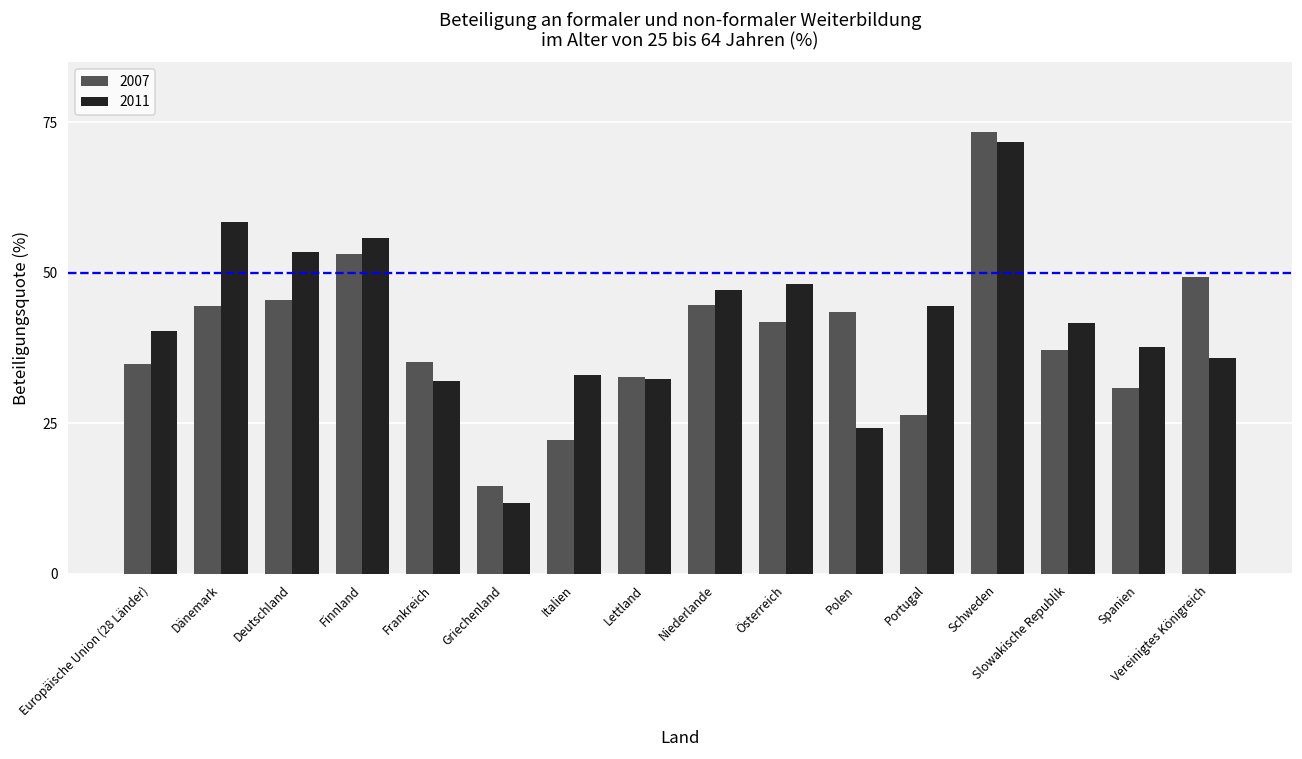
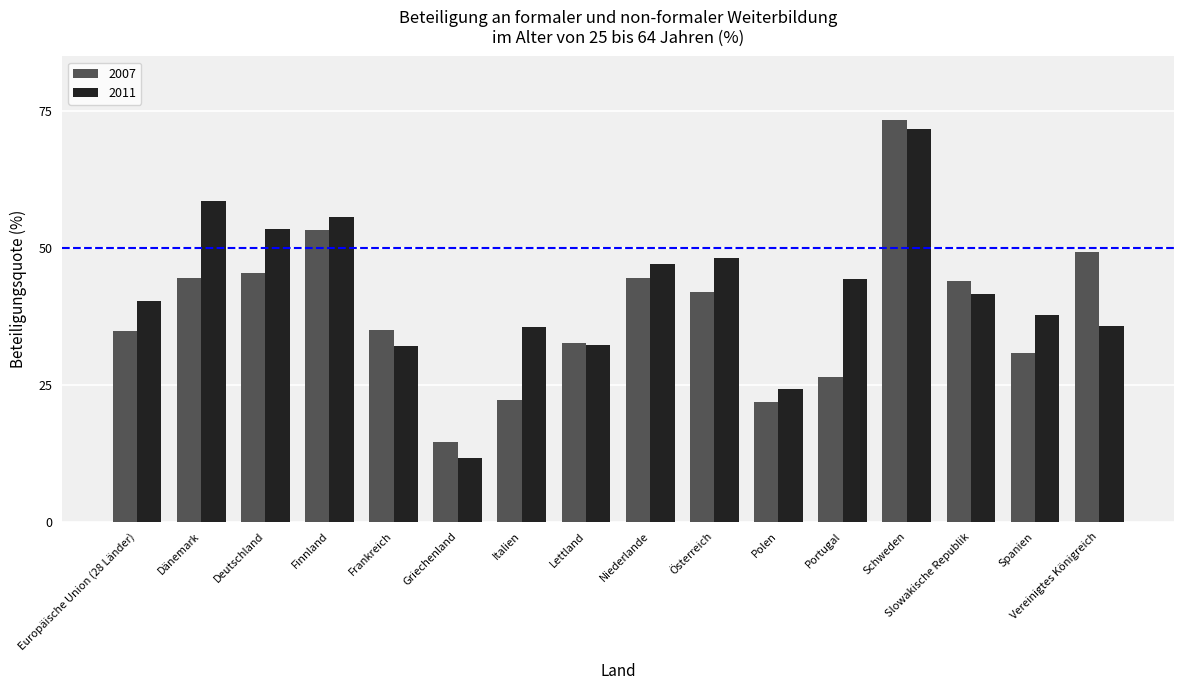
  {
    "2007": {
      "Europäische Union (28 Länder)": 35,
      "Dänemark": 45,
      "Deutschland": 45,
      "Finnland": 53,
      "Frankreich": 35,
      "Griechenland": 15,
      "Italien": 22,
      "Lettland": 33,
      "Niederlande": 45,
      "Österreich": 42,
-     "Polen": 44,
+     "Polen": 22,
      "Portugal": 26,
      "Schweden": 73,
-     "Slowakische Republik": 37,
+     "Slowakische Republik": 44,
      "Spanien": 31,
      "Vereinigtes Königreich": 49
    },
    "2011": {
      "Europäische Union (28 Länder)": 40,
      "Dänemark": 59,
      "Deutschland": 54,
      "Finnland": 56,
      "Frankreich": 32,
      "Griechenland": 12,
-     "Italien": 33,
+     "Italien": 36,
      "Lettland": 32,
      "Niederlande": 47,
      "Österreich": 48,
      "Polen": 24,
      "Portugal": 44,
      "Schweden": 72,
      "Slowakische Republik": 42,
      "Spanien": 38,
      "Vereinigtes Königreich": 36
    }
  }
